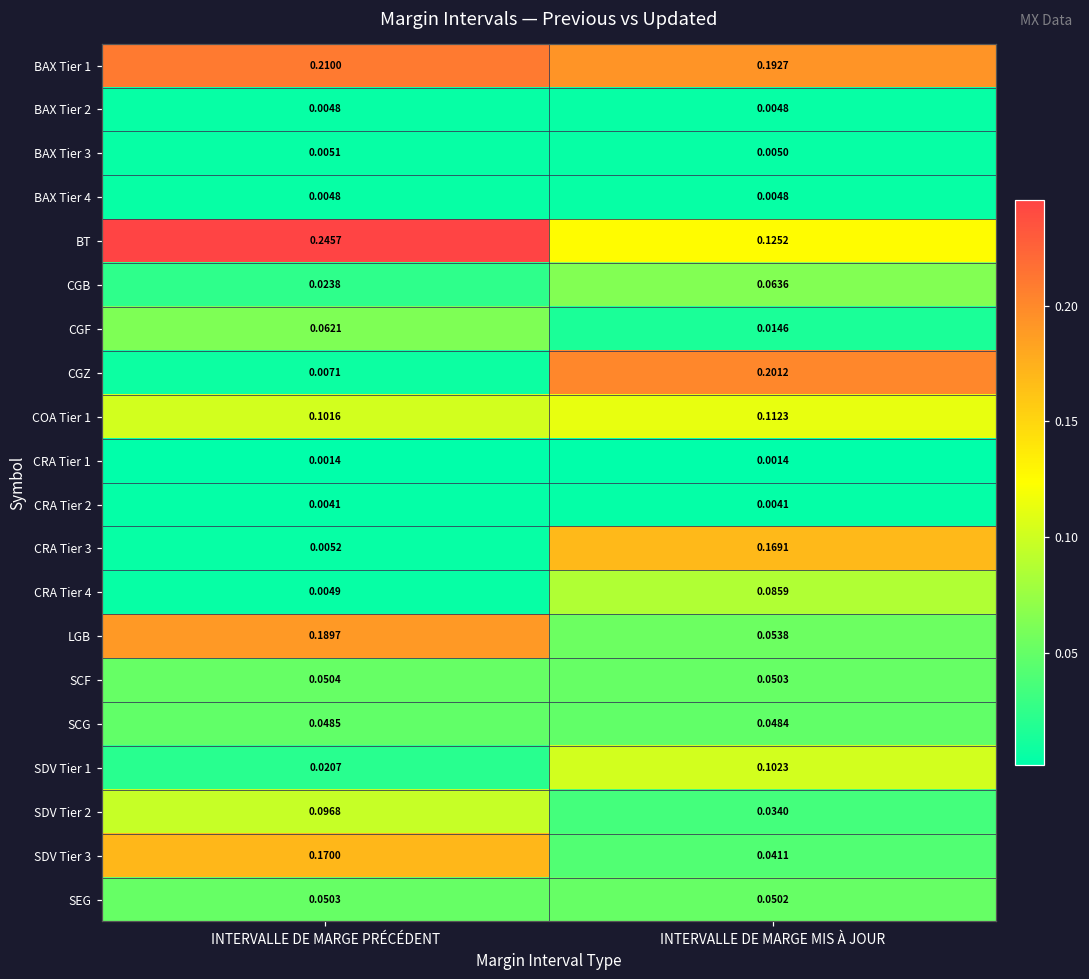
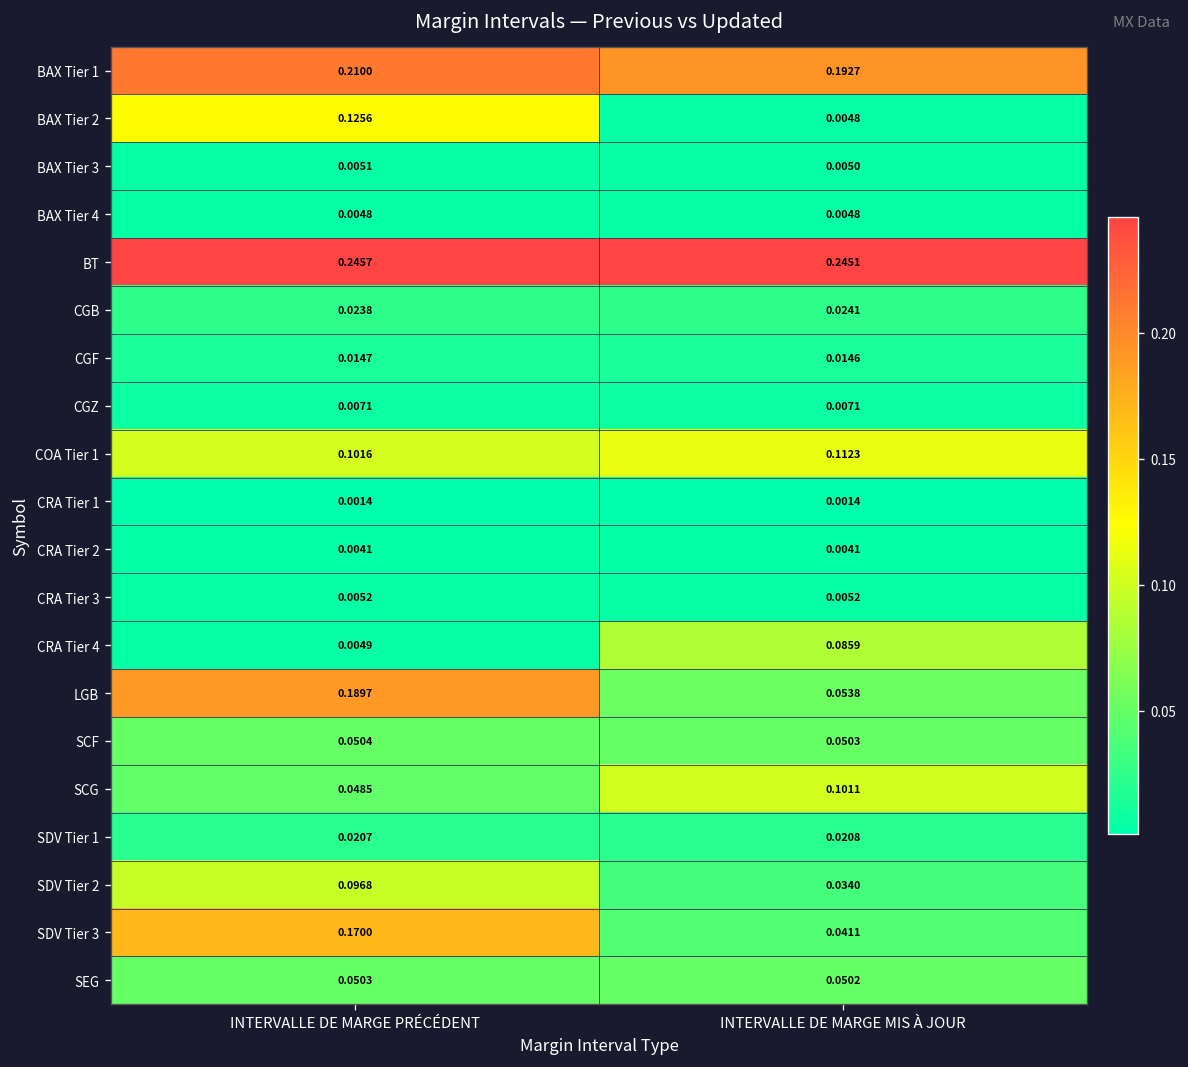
  {
    "BAX Tier 1": {
      "INTERVALLE DE MARGE PRÉCÉDENT": 0.2100,
      "INTERVALLE DE MARGE MIS À JOUR": 0.1927
    },
    "BAX Tier 2": {
-     "INTERVALLE DE MARGE PRÉCÉDENT": 0.0048,
+     "INTERVALLE DE MARGE PRÉCÉDENT": 0.1256,
      "INTERVALLE DE MARGE MIS À JOUR": 0.0048
    },
    "BAX Tier 3": {
      "INTERVALLE DE MARGE PRÉCÉDENT": 0.0051,
      "INTERVALLE DE MARGE MIS À JOUR": 0.0050
    },
    "BAX Tier 4": {
      "INTERVALLE DE MARGE PRÉCÉDENT": 0.0048,
      "INTERVALLE DE MARGE MIS À JOUR": 0.0048
    },
    "BT": {
      "INTERVALLE DE MARGE PRÉCÉDENT": 0.2457,
-     "INTERVALLE DE MARGE MIS À JOUR": 0.1252
+     "INTERVALLE DE MARGE MIS À JOUR": 0.2451
    },
    "CGB": {
      "INTERVALLE DE MARGE PRÉCÉDENT": 0.0238,
-     "INTERVALLE DE MARGE MIS À JOUR": 0.0636
+     "INTERVALLE DE MARGE MIS À JOUR": 0.0241
    },
    "CGF": {
-     "INTERVALLE DE MARGE PRÉCÉDENT": 0.0621,
+     "INTERVALLE DE MARGE PRÉCÉDENT": 0.0147,
      "INTERVALLE DE MARGE MIS À JOUR": 0.0146
    },
    "CGZ": {
      "INTERVALLE DE MARGE PRÉCÉDENT": 0.0071,
-     "INTERVALLE DE MARGE MIS À JOUR": 0.2012
+     "INTERVALLE DE MARGE MIS À JOUR": 0.0071
    },
    "COA Tier 1": {
      "INTERVALLE DE MARGE PRÉCÉDENT": 0.1016,
      "INTERVALLE DE MARGE MIS À JOUR": 0.1123
    },
    "CRA Tier 1": {
      "INTERVALLE DE MARGE PRÉCÉDENT": 0.0014,
      "INTERVALLE DE MARGE MIS À JOUR": 0.0014
    },
    "CRA Tier 2": {
      "INTERVALLE DE MARGE PRÉCÉDENT": 0.0041,
      "INTERVALLE DE MARGE MIS À JOUR": 0.0041
    },
    "CRA Tier 3": {
      "INTERVALLE DE MARGE PRÉCÉDENT": 0.0052,
-     "INTERVALLE DE MARGE MIS À JOUR": 0.1691
+     "INTERVALLE DE MARGE MIS À JOUR": 0.0052
    },
    "CRA Tier 4": {
      "INTERVALLE DE MARGE PRÉCÉDENT": 0.0049,
      "INTERVALLE DE MARGE MIS À JOUR": 0.0859
    },
    "LGB": {
      "INTERVALLE DE MARGE PRÉCÉDENT": 0.1897,
      "INTERVALLE DE MARGE MIS À JOUR": 0.0538
    },
    "SCF": {
      "INTERVALLE DE MARGE PRÉCÉDENT": 0.0504,
      "INTERVALLE DE MARGE MIS À JOUR": 0.0503
    },
    "SCG": {
      "INTERVALLE DE MARGE PRÉCÉDENT": 0.0485,
-     "INTERVALLE DE MARGE MIS À JOUR": 0.0484
+     "INTERVALLE DE MARGE MIS À JOUR": 0.1011
    },
    "SDV Tier 1": {
      "INTERVALLE DE MARGE PRÉCÉDENT": 0.0207,
-     "INTERVALLE DE MARGE MIS À JOUR": 0.1023
+     "INTERVALLE DE MARGE MIS À JOUR": 0.0208
    },
    "SDV Tier 2": {
      "INTERVALLE DE MARGE PRÉCÉDENT": 0.0968,
      "INTERVALLE DE MARGE MIS À JOUR": 0.0340
    },
    "SDV Tier 3": {
      "INTERVALLE DE MARGE PRÉCÉDENT": 0.1700,
      "INTERVALLE DE MARGE MIS À JOUR": 0.0411
    },
    "SEG": {
      "INTERVALLE DE MARGE PRÉCÉDENT": 0.0503,
      "INTERVALLE DE MARGE MIS À JOUR": 0.0502
    }
  }
